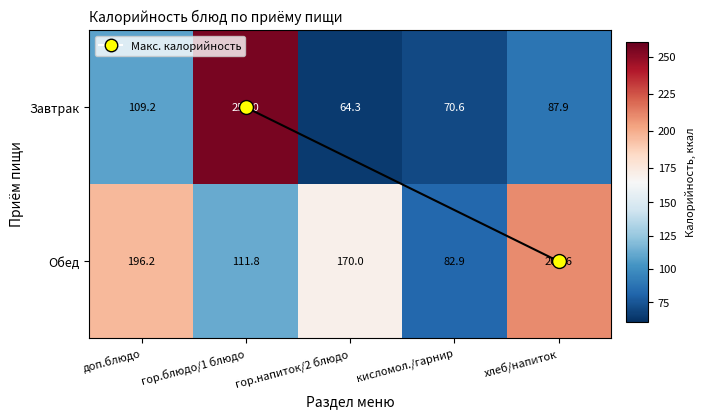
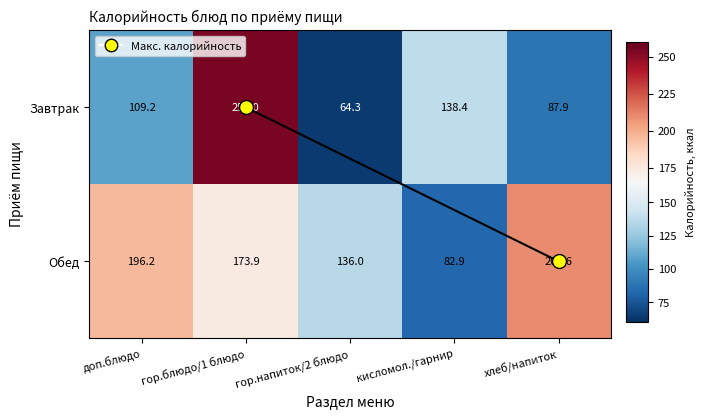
  {
    "Завтрак": {
      "доп.блюдо": 109.2,
      "гор.напиток/2 блюдо": 64.3,
-     "кисломол./гарнир": 70.6,
+     "кисломол./гарнир": 138.4,
      "хлеб/напиток": 87.9
    },
    "Обед": {
      "доп.блюдо": 196.2,
-     "гор.блюдо/1 блюдо": 111.8,
-     "гор.напиток/2 блюдо": 170.0,
+     "гор.блюдо/1 блюдо": 173.9,
+     "гор.напиток/2 блюдо": 136.0,
      "кисломол./гарнир": 82.9
    }
  }
